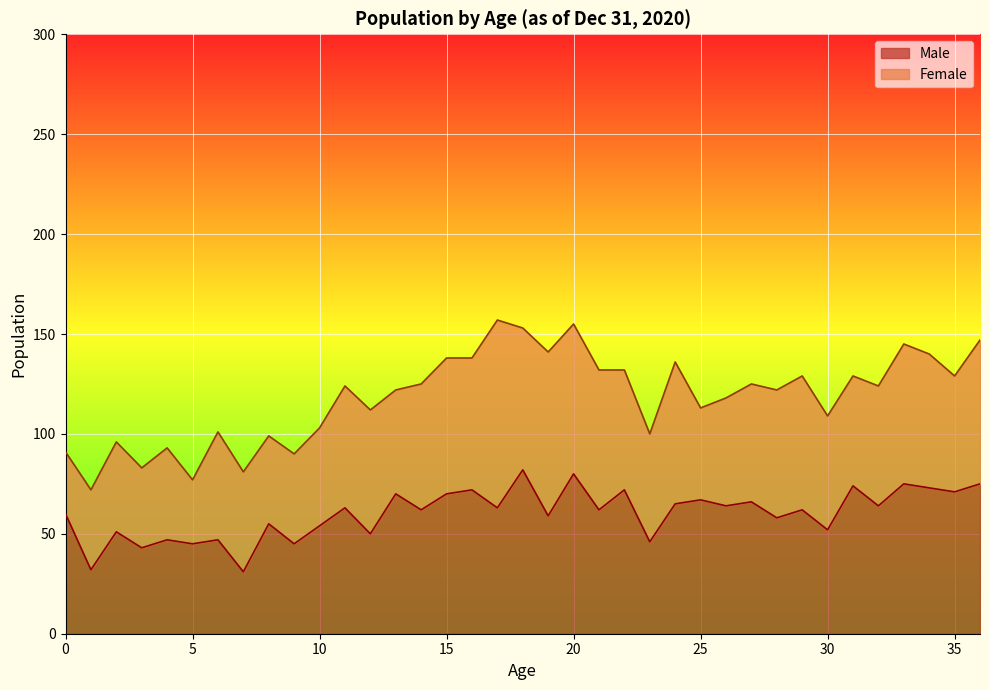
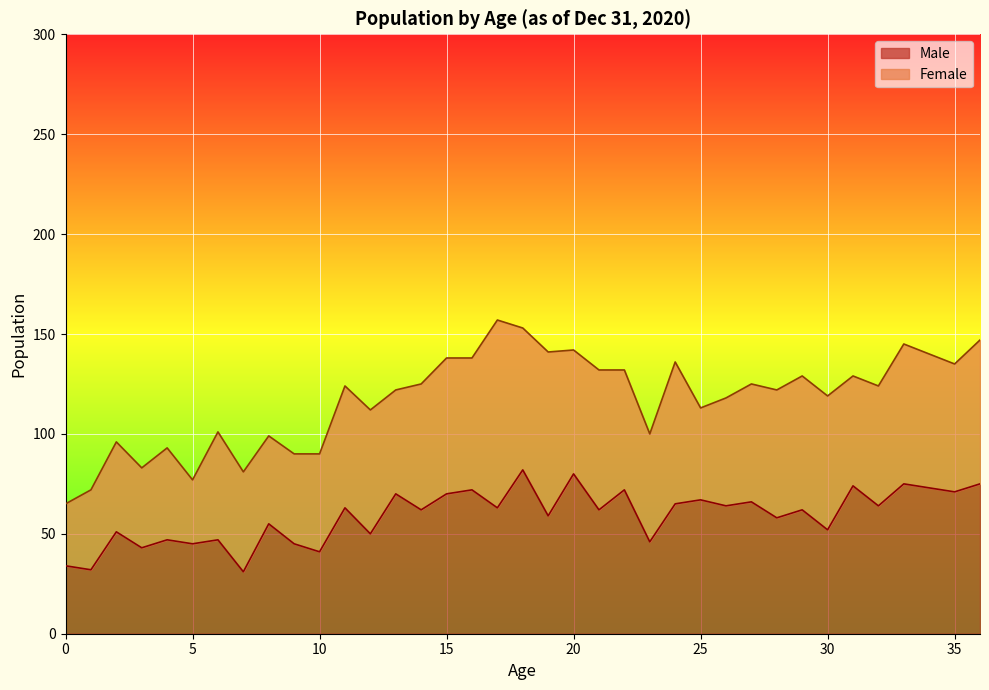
  {
    "Male": {
-     "0": 60,
+     "0": 34,
      "5": 45,
-     "10": 54,
+     "10": 41,
      "15": 70,
      "20": 80,
      "25": 67,
      "30": 52,
      "35": 71
    },
    "Female": {
      "0": 31,
      "5": 32,
      "10": 49,
      "15": 68,
-     "20": 75,
+     "20": 62,
      "25": 46,
-     "30": 57,
-     "35": 58
+     "30": 67,
+     "35": 64
    }
  }
